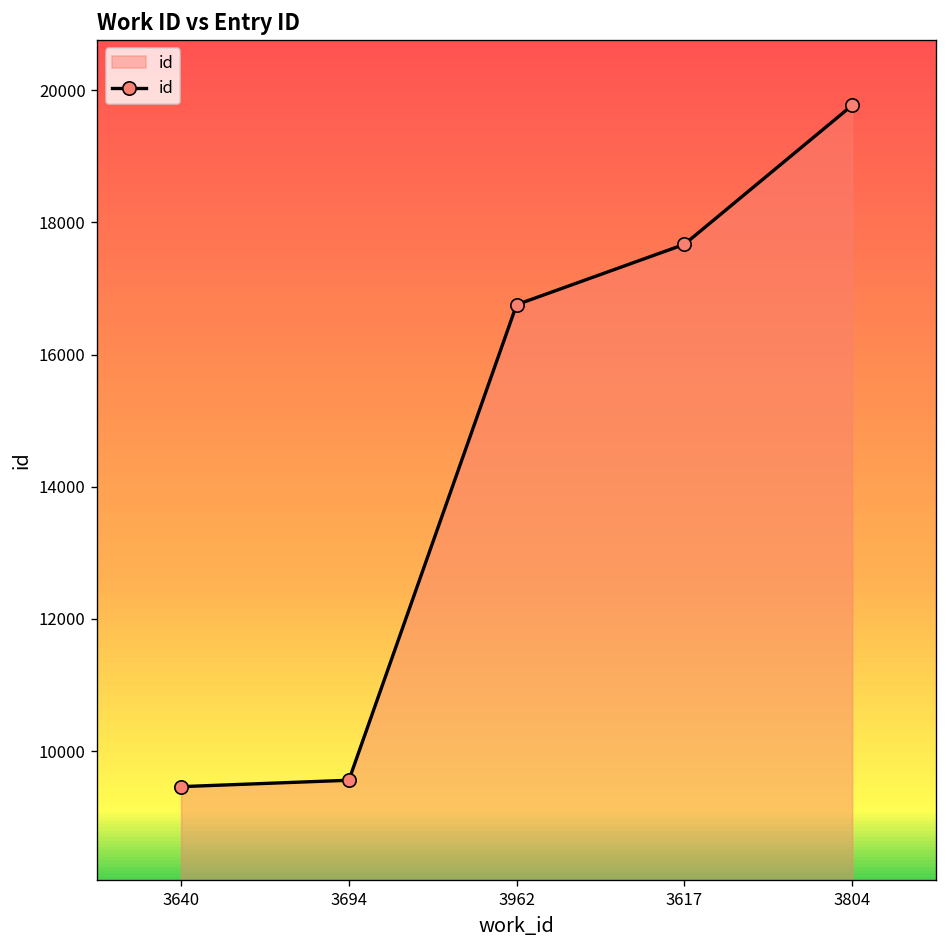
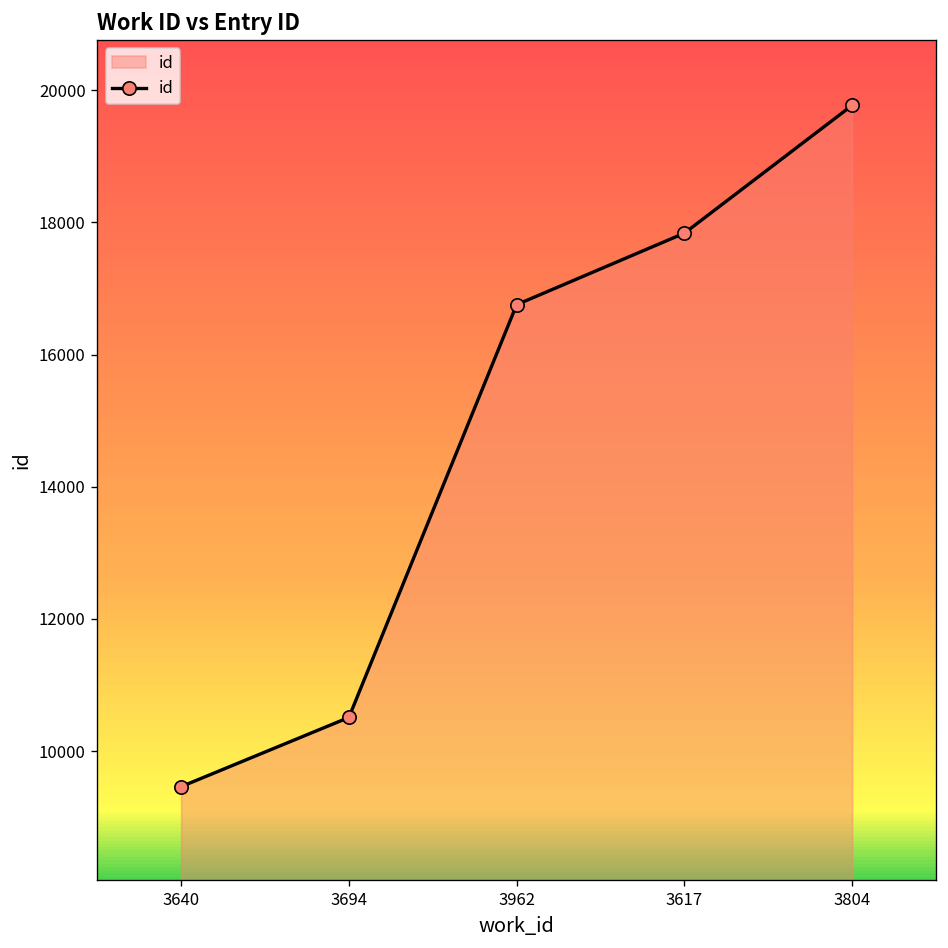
  {
    "3640": 9500,
-   "3694": 9600,
+   "3694": 10500,
    "3962": 16800,
-   "3617": 17700,
+   "3617": 17800,
    "3804": 19800
  }
